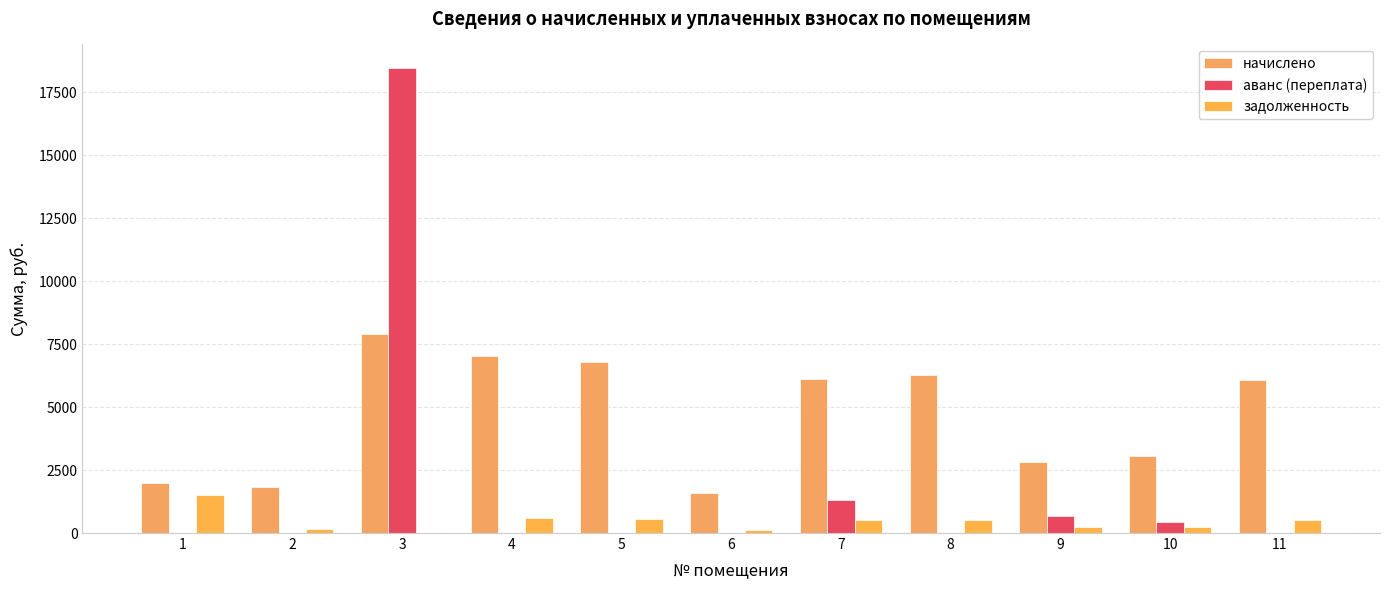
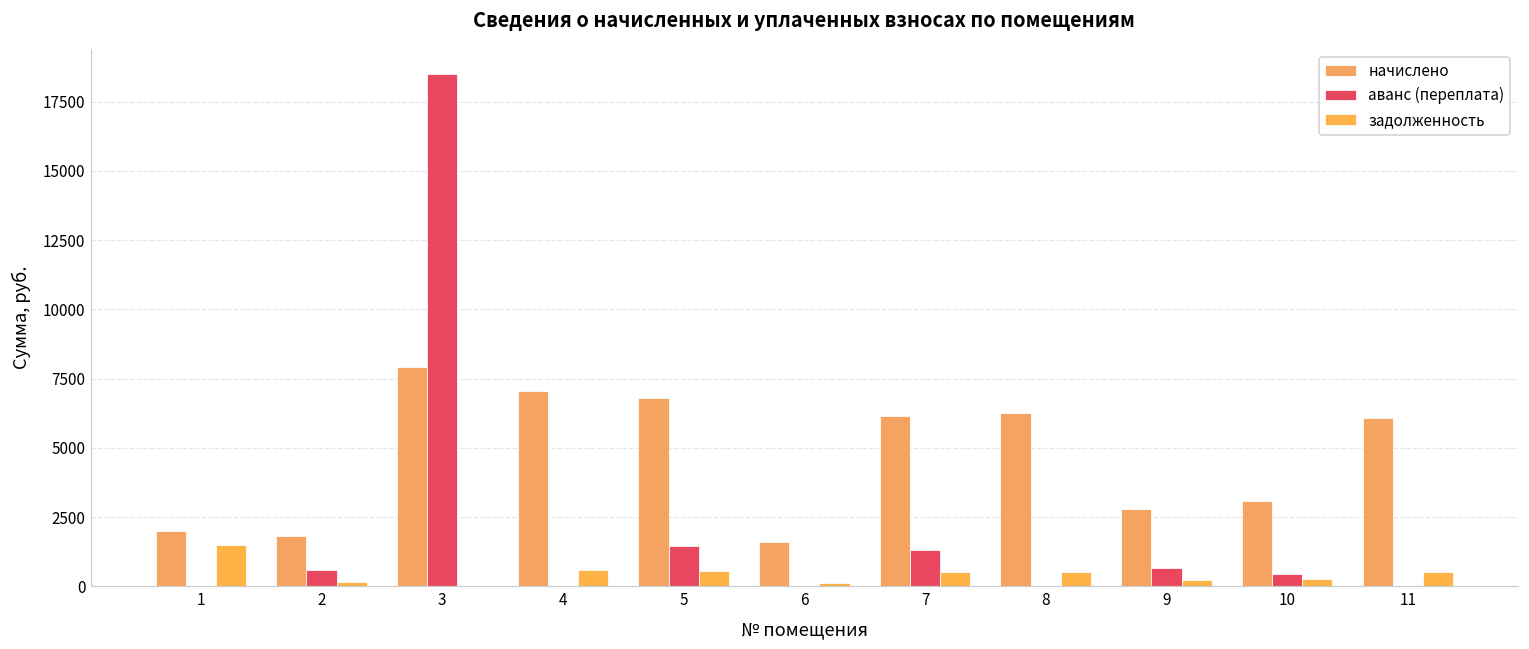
  {
    "аванс (переплата)": {
      "1": 0,
-     "2": 0,
+     "2": 600,
      "3": 18500,
      "4": 0,
-     "5": 0,
+     "5": 1500,
      "6": 0,
      "7": 1300,
      "8": 0,
      "9": 700,
      "10": 500,
      "11": 0
    }
  }
